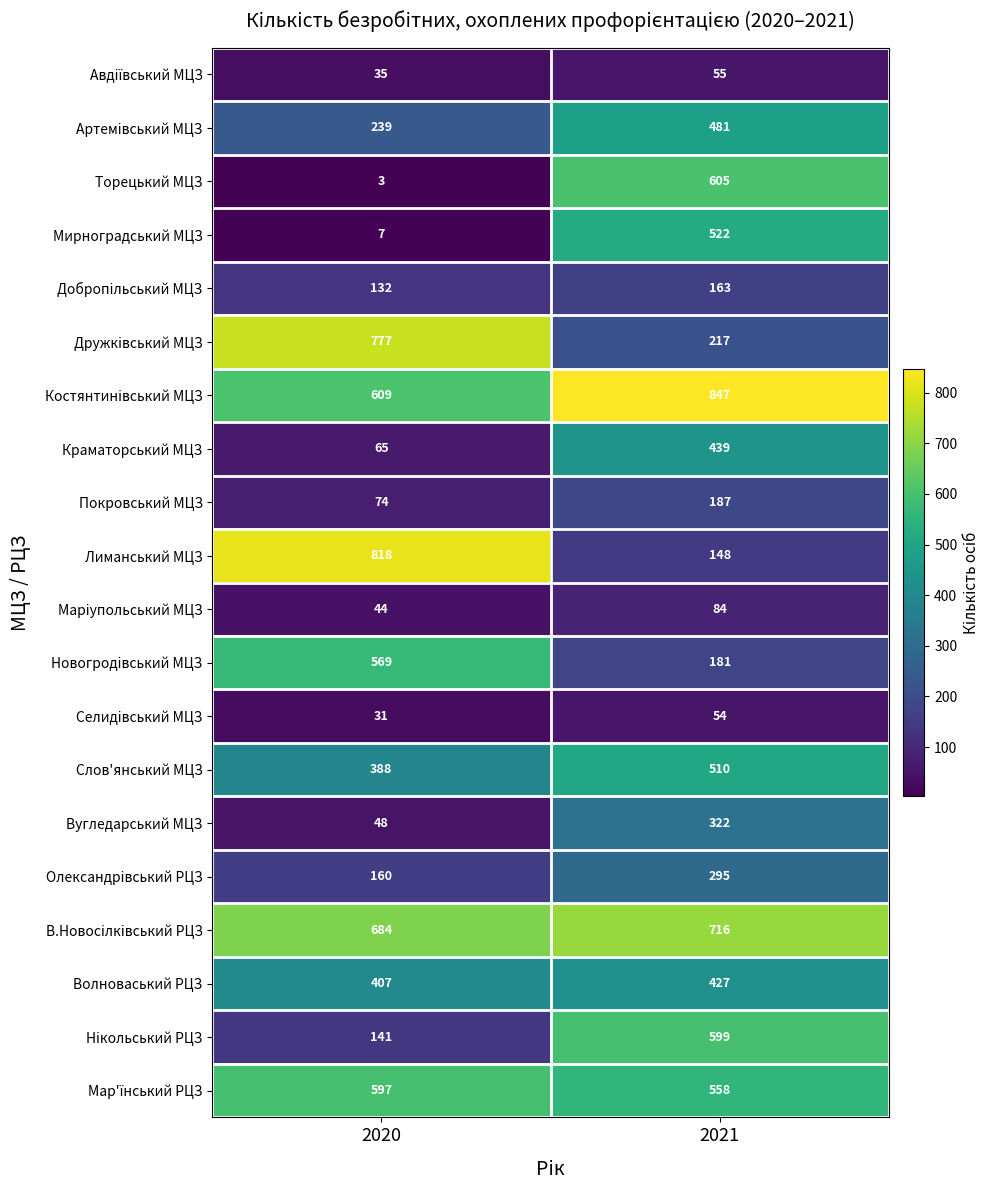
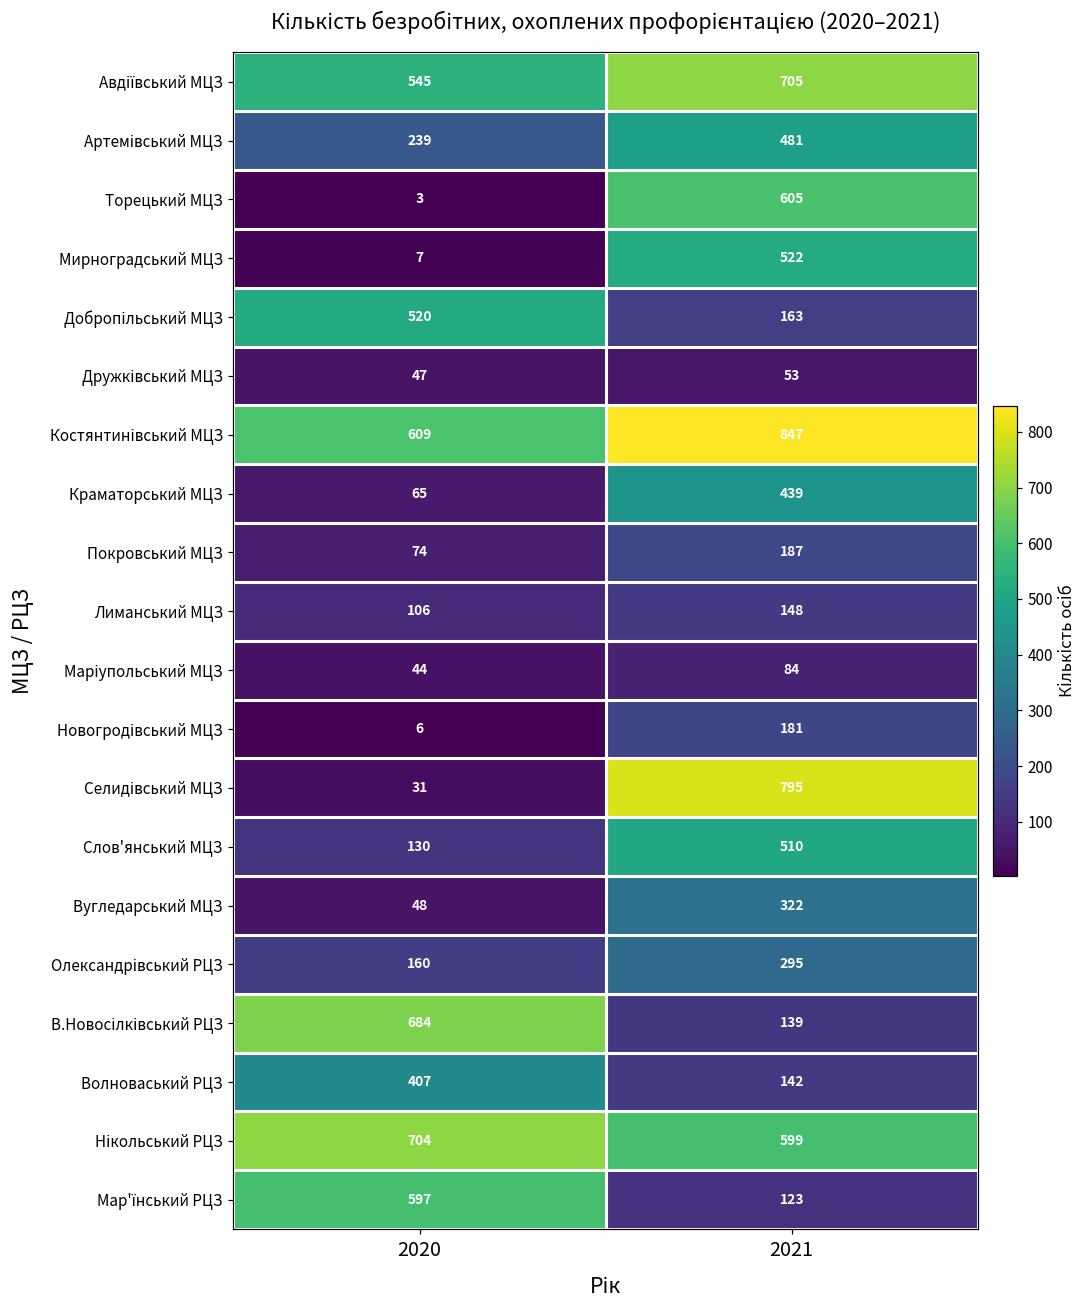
  {
    "Авдіївський МЦЗ": {
-     "2020": 35,
-     "2021": 55
+     "2020": 545,
+     "2021": 705
    },
    "Артемівський МЦЗ": {
      "2020": 239,
      "2021": 481
    },
    "Торецький МЦЗ": {
      "2020": 3,
      "2021": 605
    },
    "Мирноградський МЦЗ": {
      "2020": 7,
      "2021": 522
    },
    "Добропільський МЦЗ": {
-     "2020": 132,
+     "2020": 520,
      "2021": 163
    },
    "Дружківський МЦЗ": {
-     "2020": 777,
-     "2021": 217
+     "2020": 47,
+     "2021": 53
    },
    "Костянтинівський МЦЗ": {
      "2020": 609,
      "2021": 847
    },
    "Краматорський МЦЗ": {
      "2020": 65,
      "2021": 439
    },
    "Покровський МЦЗ": {
      "2020": 74,
      "2021": 187
    },
    "Лиманський МЦЗ": {
-     "2020": 818,
+     "2020": 106,
      "2021": 148
    },
    "Маріупольський МЦЗ": {
      "2020": 44,
      "2021": 84
    },
    "Новогродівський МЦЗ": {
-     "2020": 569,
+     "2020": 6,
      "2021": 181
    },
    "Селидівський МЦЗ": {
      "2020": 31,
-     "2021": 54
+     "2021": 795
    },
    "Слов'янський МЦЗ": {
-     "2020": 388,
+     "2020": 130,
      "2021": 510
    },
    "Вугледарський МЦЗ": {
      "2020": 48,
      "2021": 322
    },
    "Олександрівський РЦЗ": {
      "2020": 160,
      "2021": 295
    },
    "В.Новосілківський РЦЗ": {
      "2020": 684,
-     "2021": 716
+     "2021": 139
    },
    "Волноваський РЦЗ": {
      "2020": 407,
-     "2021": 427
+     "2021": 142
    },
    "Нікольський РЦЗ": {
-     "2020": 141,
+     "2020": 704,
      "2021": 599
    },
    "Мар'їнський РЦЗ": {
      "2020": 597,
-     "2021": 558
+     "2021": 123
    }
  }
